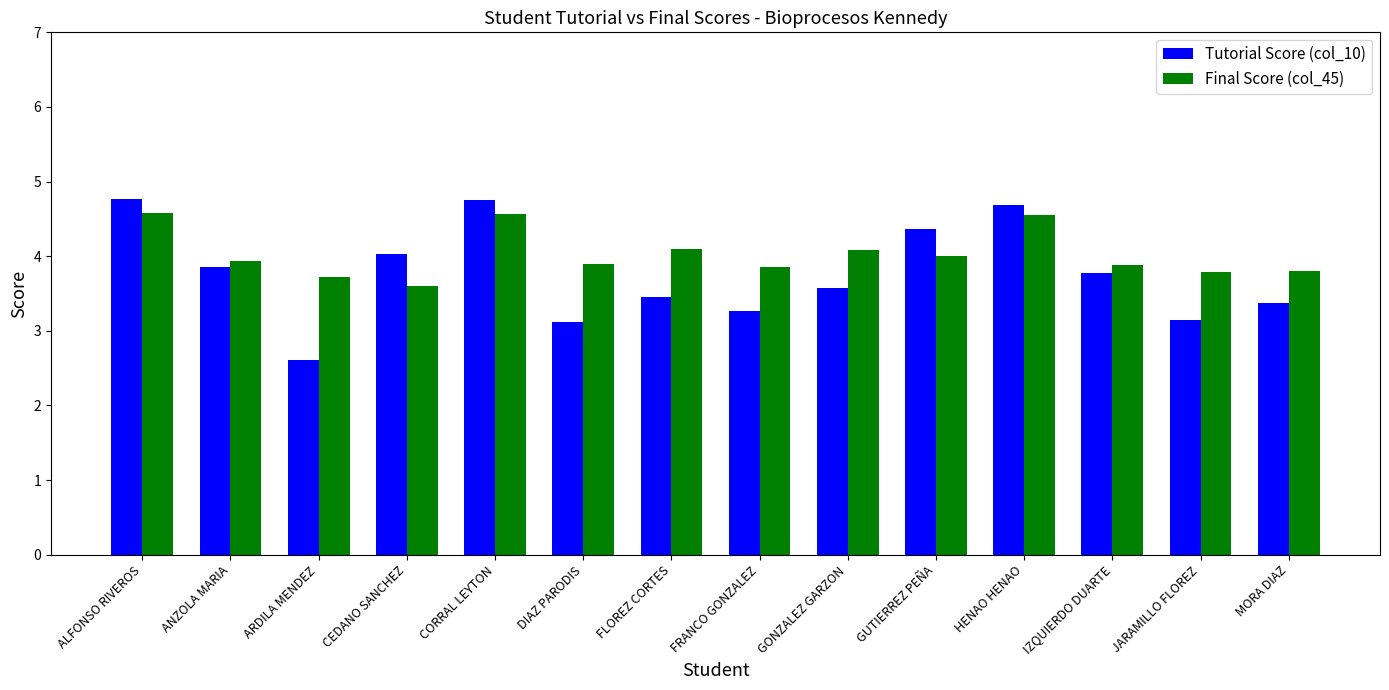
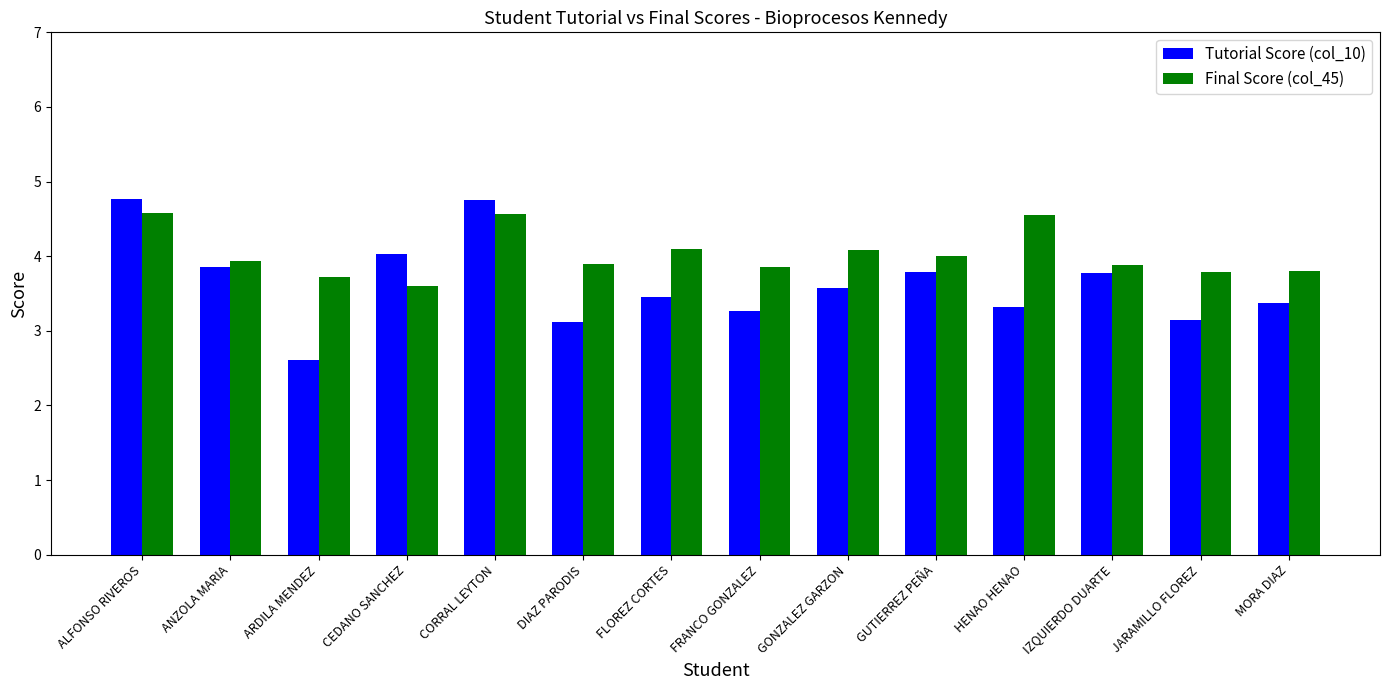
  {
    "Tutorial Score (col_10)": {
      "ALFONSO RIVEROS": 4.8,
      "ANZOLA MARIA": 3.9,
      "ARDILA MENDEZ": 2.6,
      "CEDANO SANCHEZ": 4.0,
      "CORRAL LEYTON": 4.8,
      "DIAZ PARODIS": 3.1,
      "FLOREZ CORTES": 3.5,
      "FRANCO GONZALEZ": 3.3,
      "GONZALEZ GARZON": 3.6,
-     "GUTIERREZ PEÑA": 4.4,
-     "HENAO HENAO": 4.7,
+     "GUTIERREZ PEÑA": 3.8,
+     "HENAO HENAO": 3.3,
      "IZQUIERDO DUARTE": 3.8,
      "JARAMILLO FLOREZ": 3.1,
      "MORA DIAZ": 3.4
    },
    "Final Score (col_45)": {
      "ALFONSO RIVEROS": 4.6,
      "ANZOLA MARIA": 3.9,
      "ARDILA MENDEZ": 3.7,
      "CEDANO SANCHEZ": 3.6,
      "CORRAL LEYTON": 4.6,
      "DIAZ PARODIS": 3.9,
      "FLOREZ CORTES": 4.1,
      "FRANCO GONZALEZ": 3.9,
      "GONZALEZ GARZON": 4.1,
      "GUTIERREZ PEÑA": 4.0,
      "HENAO HENAO": 4.6,
      "IZQUIERDO DUARTE": 3.9,
      "JARAMILLO FLOREZ": 3.8,
      "MORA DIAZ": 3.8
    }
  }
